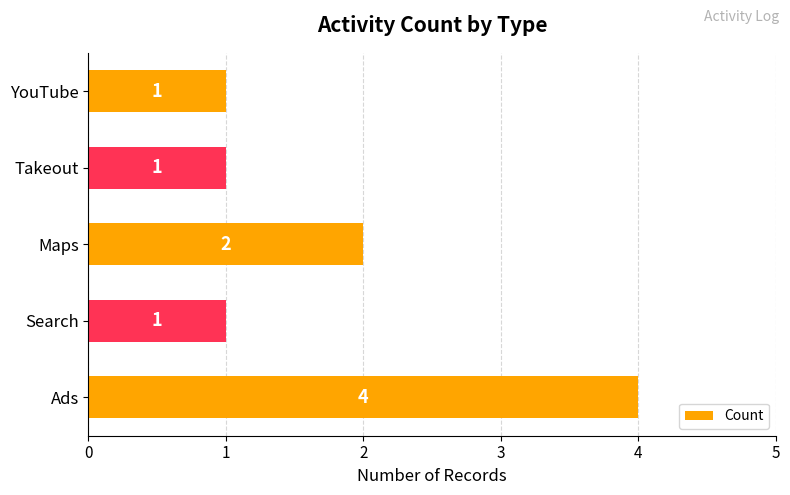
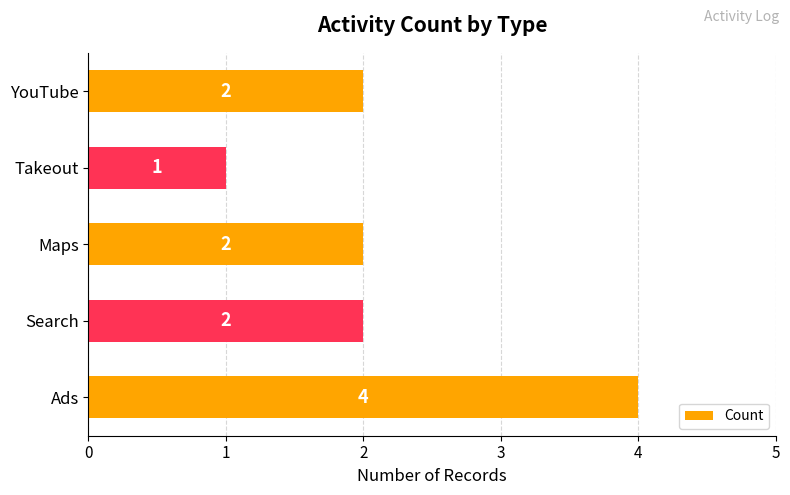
  {
-   "YouTube": 1,
+   "YouTube": 2,
    "Takeout": 1,
    "Maps": 2,
-   "Search": 1,
+   "Search": 2,
    "Ads": 4
  }
